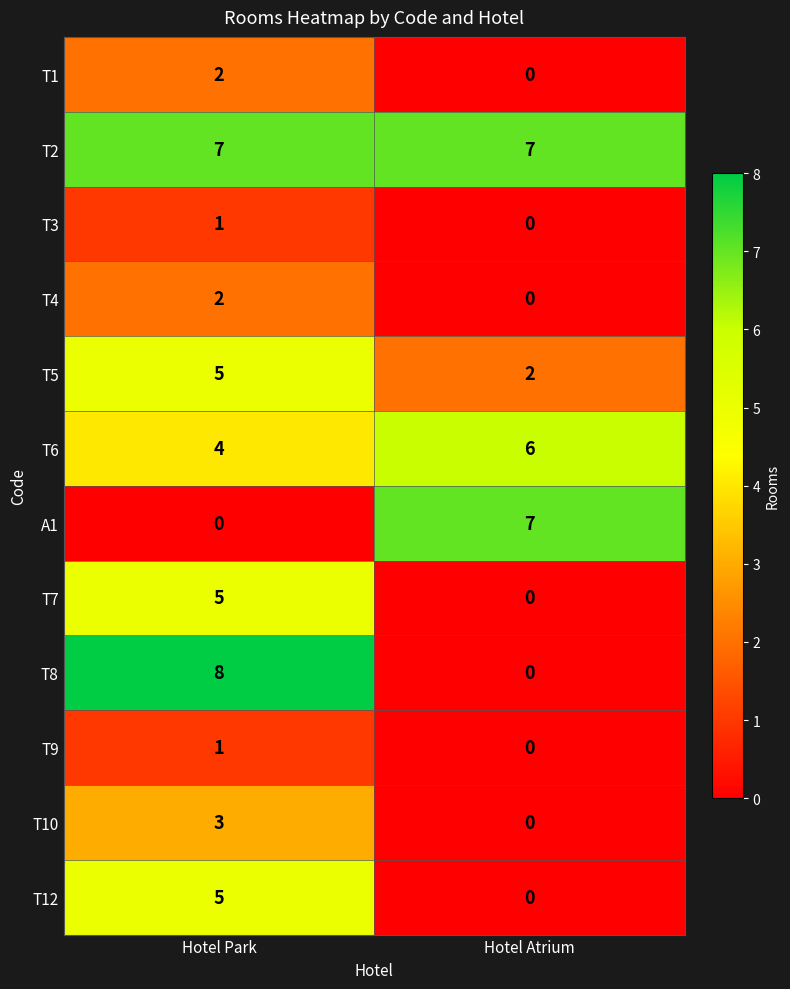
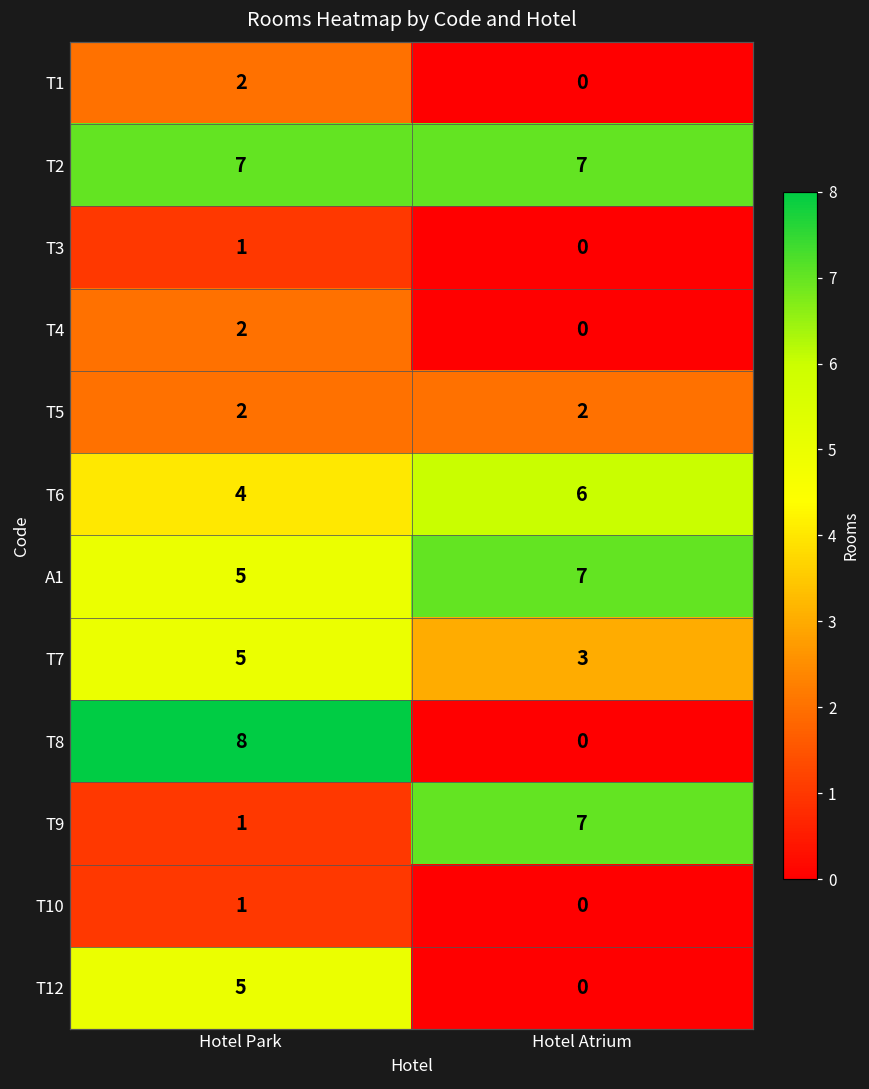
  {
    "T1": {
      "Hotel Park": 2,
      "Hotel Atrium": 0
    },
    "T2": {
      "Hotel Park": 7,
      "Hotel Atrium": 7
    },
    "T3": {
      "Hotel Park": 1,
      "Hotel Atrium": 0
    },
    "T4": {
      "Hotel Park": 2,
      "Hotel Atrium": 0
    },
    "T5": {
-     "Hotel Park": 5,
+     "Hotel Park": 2,
      "Hotel Atrium": 2
    },
    "T6": {
      "Hotel Park": 4,
      "Hotel Atrium": 6
    },
    "A1": {
-     "Hotel Park": 0,
+     "Hotel Park": 5,
      "Hotel Atrium": 7
    },
    "T7": {
      "Hotel Park": 5,
-     "Hotel Atrium": 0
+     "Hotel Atrium": 3
    },
    "T8": {
      "Hotel Park": 8,
      "Hotel Atrium": 0
    },
    "T9": {
      "Hotel Park": 1,
-     "Hotel Atrium": 0
+     "Hotel Atrium": 7
    },
    "T10": {
-     "Hotel Park": 3,
+     "Hotel Park": 1,
      "Hotel Atrium": 0
    },
    "T12": {
      "Hotel Park": 5,
      "Hotel Atrium": 0
    }
  }
